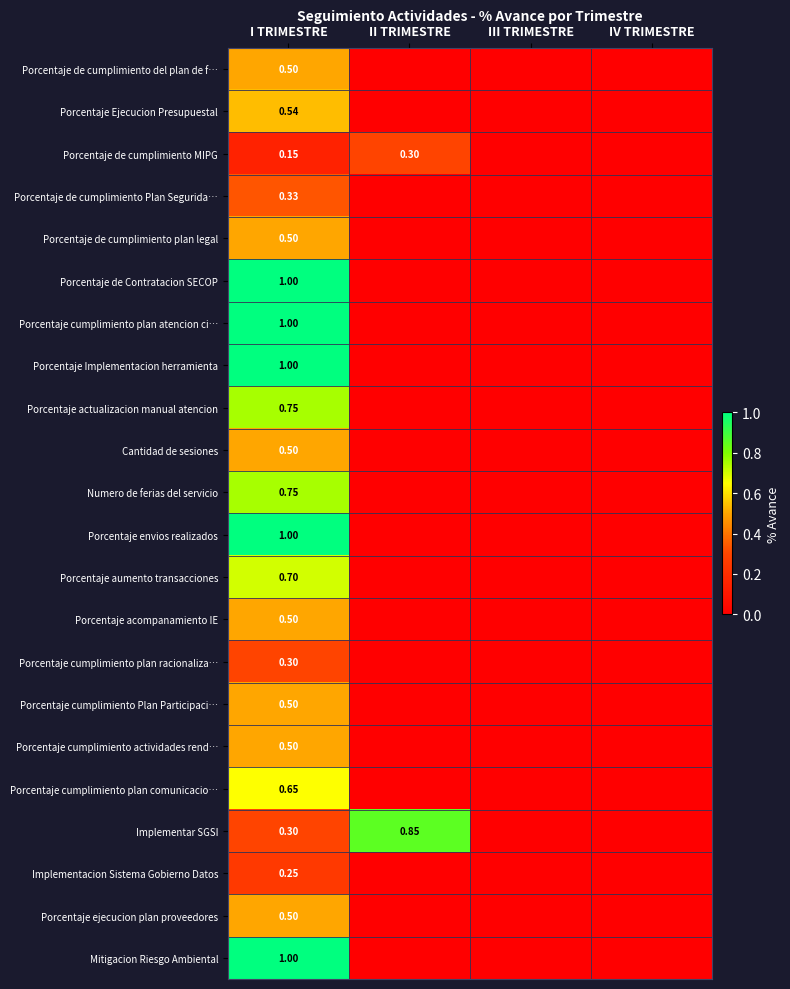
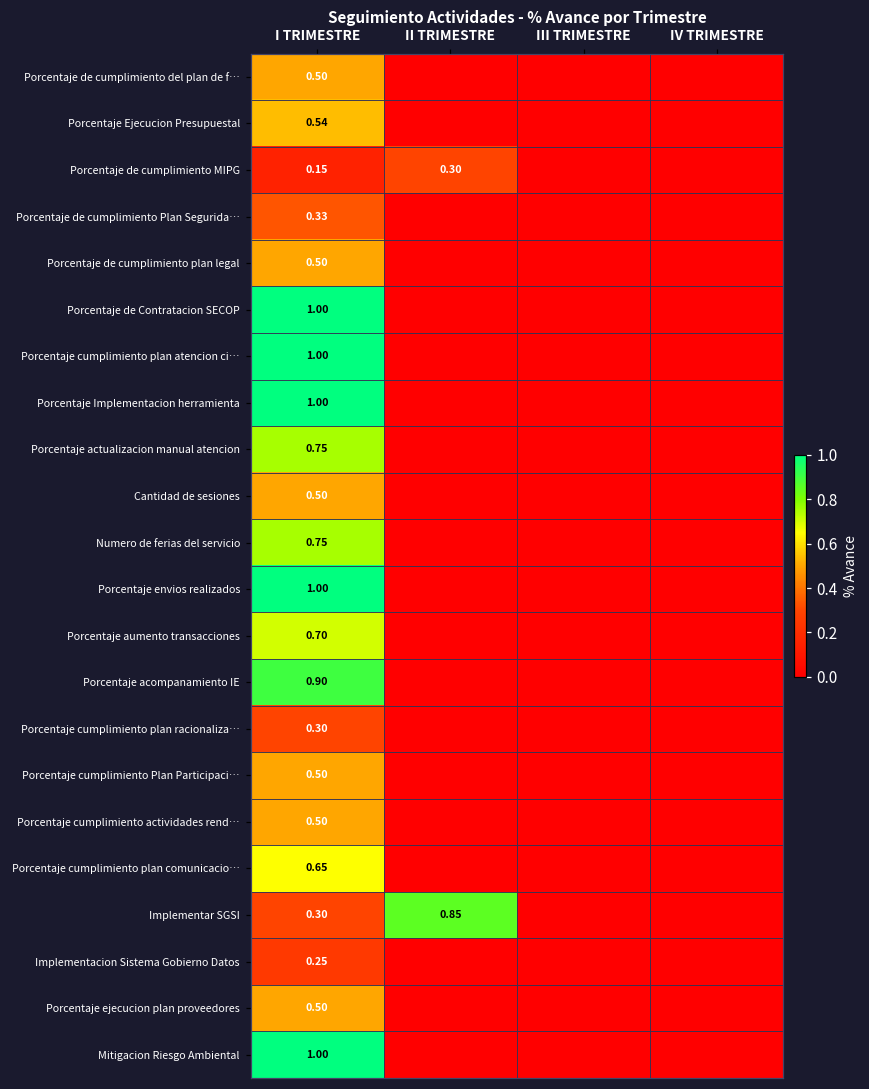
  {
    "Porcentaje de cumplimiento del plan de f…": {
      "I TRIMESTRE": 0.50
    },
    "Porcentaje Ejecucion Presupuestal": {
      "I TRIMESTRE": 0.54
    },
    "Porcentaje de cumplimiento MIPG": {
      "I TRIMESTRE": 0.15,
      "II TRIMESTRE": 0.30
    },
    "Porcentaje de cumplimiento Plan Segurida…": {
      "I TRIMESTRE": 0.33
    },
    "Porcentaje de cumplimiento plan legal": {
      "I TRIMESTRE": 0.50
    },
    "Porcentaje de Contratacion SECOP": {
      "I TRIMESTRE": 1.00
    },
    "Porcentaje cumplimiento plan atencion ci…": {
      "I TRIMESTRE": 1.00
    },
    "Porcentaje Implementacion herramienta": {
      "I TRIMESTRE": 1.00
    },
    "Porcentaje actualizacion manual atencion": {
      "I TRIMESTRE": 0.75
    },
    "Cantidad de sesiones": {
      "I TRIMESTRE": 0.50
    },
    "Numero de ferias del servicio": {
      "I TRIMESTRE": 0.75
    },
    "Porcentaje envios realizados": {
      "I TRIMESTRE": 1.00
    },
    "Porcentaje aumento transacciones": {
      "I TRIMESTRE": 0.70
    },
    "Porcentaje acompanamiento IE": {
-     "I TRIMESTRE": 0.50
+     "I TRIMESTRE": 0.90
    },
    "Porcentaje cumplimiento plan racionaliza…": {
      "I TRIMESTRE": 0.30
    },
    "Porcentaje cumplimiento Plan Participaci…": {
      "I TRIMESTRE": 0.50
    },
    "Porcentaje cumplimiento actividades rend…": {
      "I TRIMESTRE": 0.50
    },
    "Porcentaje cumplimiento plan comunicacio…": {
      "I TRIMESTRE": 0.65
    },
    "Implementar SGSI": {
      "I TRIMESTRE": 0.30,
      "II TRIMESTRE": 0.85
    },
    "Implementacion Sistema Gobierno Datos": {
      "I TRIMESTRE": 0.25
    },
    "Porcentaje ejecucion plan proveedores": {
      "I TRIMESTRE": 0.50
    },
    "Mitigacion Riesgo Ambiental": {
      "I TRIMESTRE": 1.00
    }
  }
